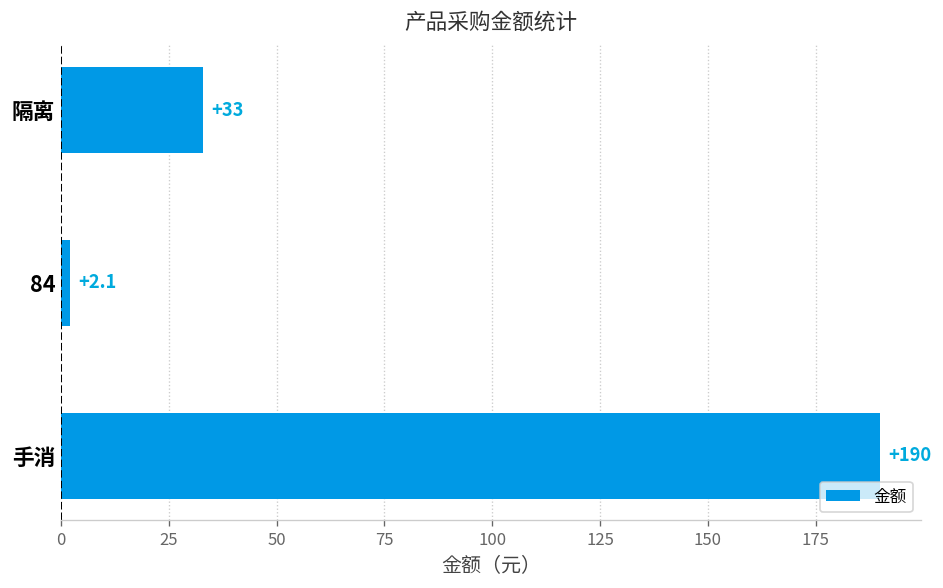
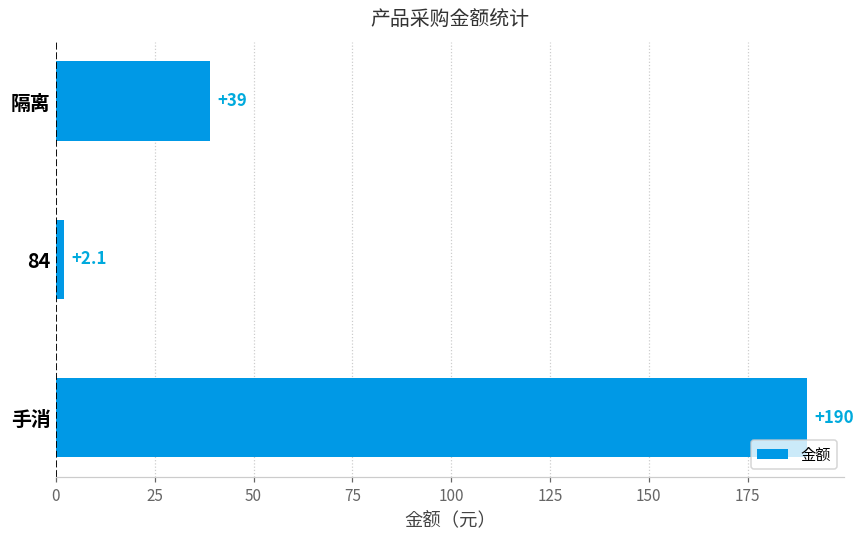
  {
-   "隔离": "+33",
+   "隔离": "+39",
    "84": "+2.1",
    "手消": "+190"
  }
